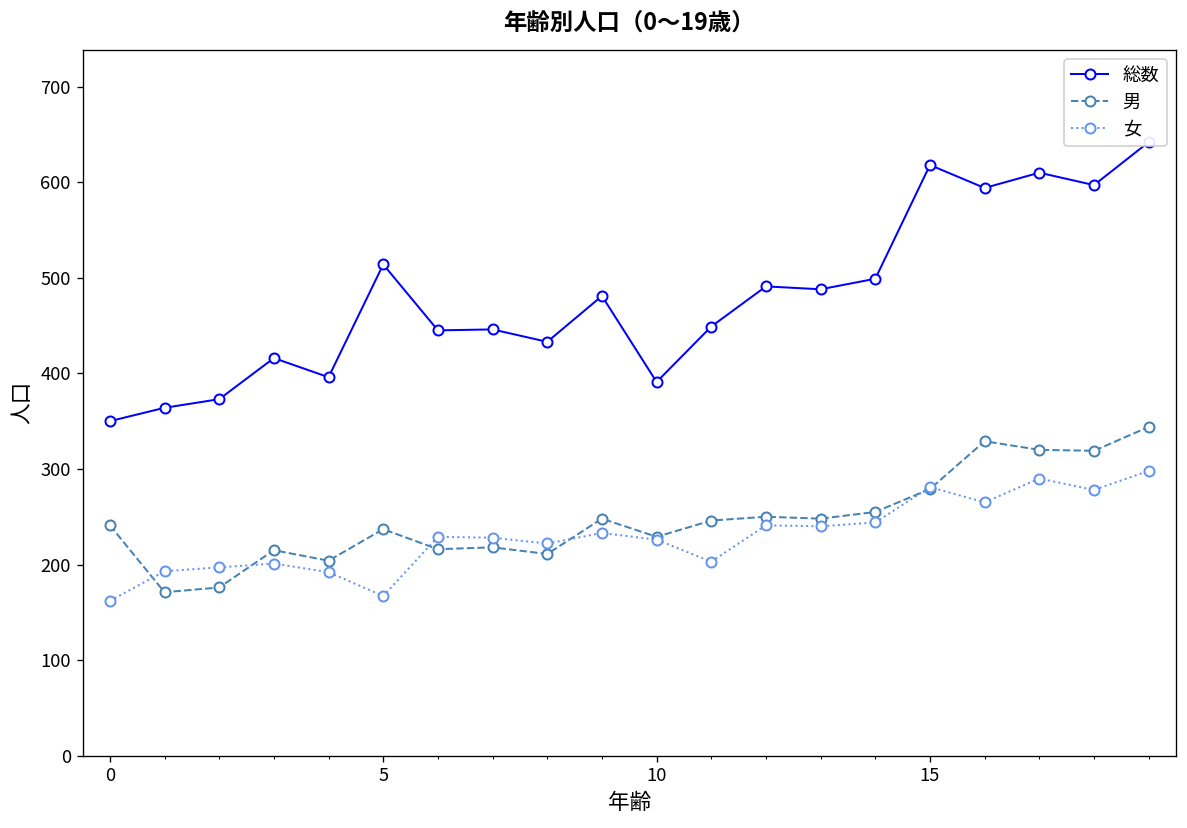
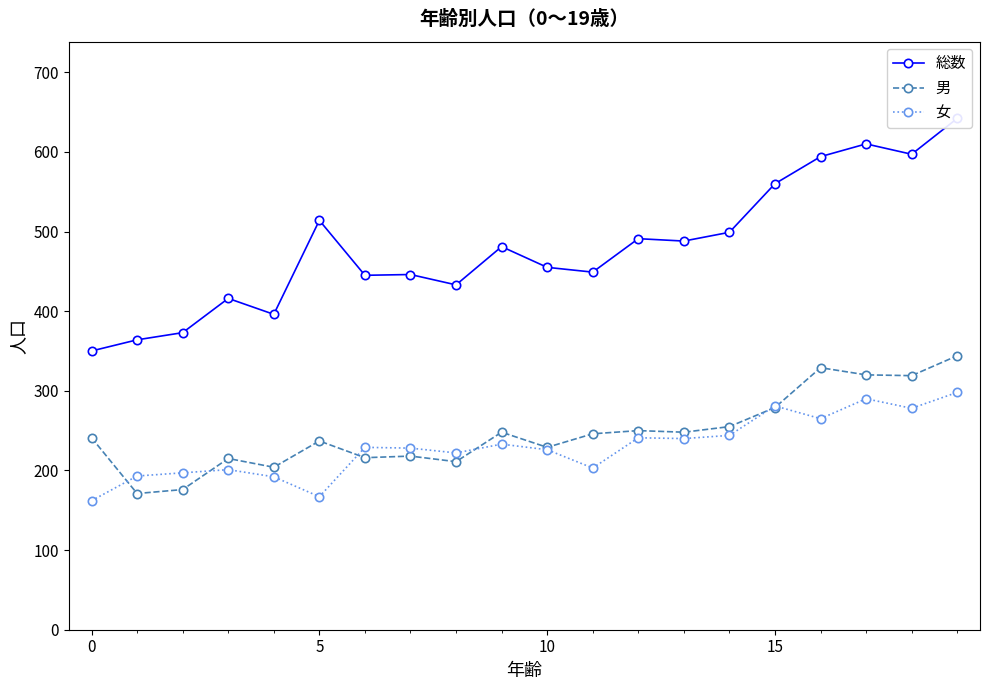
  {
    "総数": {
      "0": 350,
      "5": 510,
-     "10": 390,
-     "15": 620
+     "10": 460,
+     "15": 560
    },
    "男": {
      "0": 240,
      "5": 240
    },
    "女": {
      "0": 160,
      "5": 170
    }
  }
